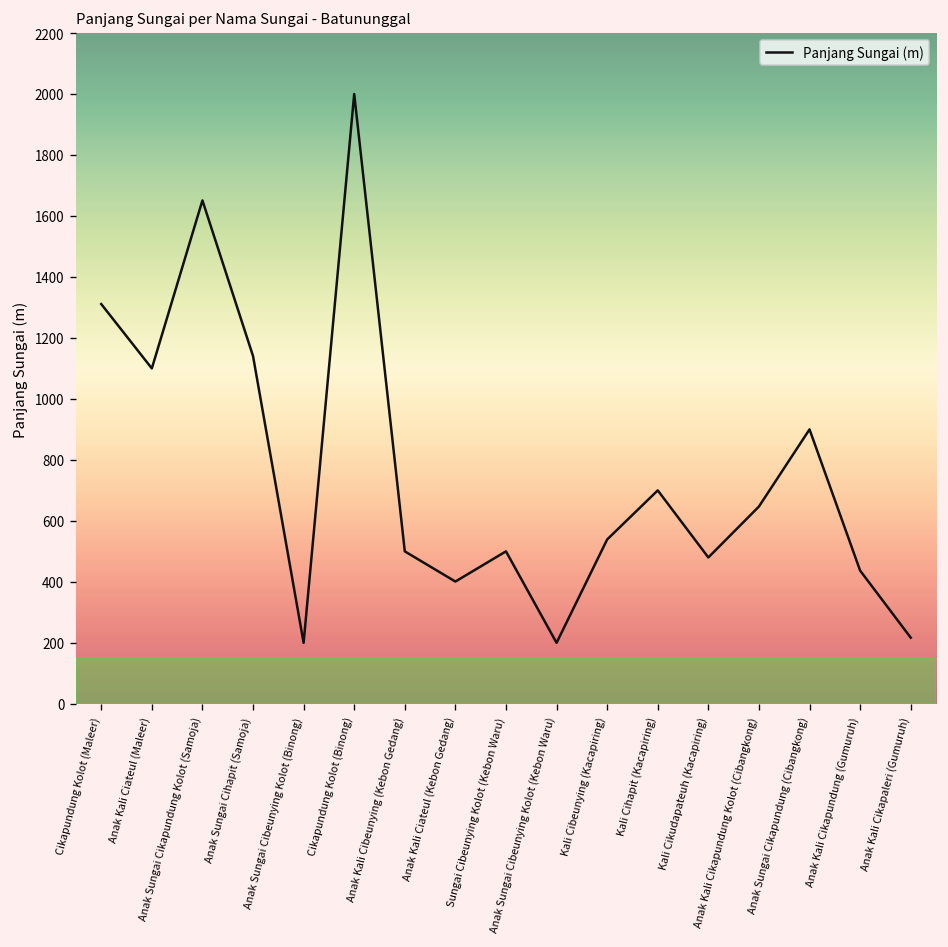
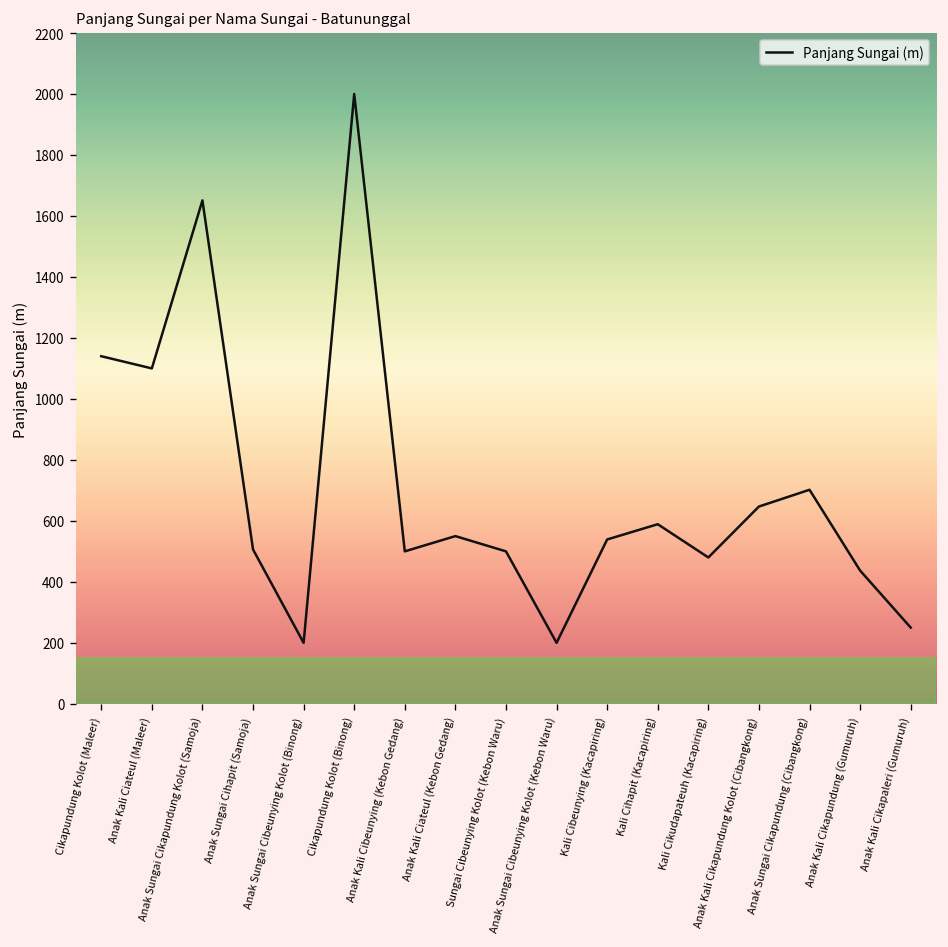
  {
-   "Cikapundung Kolot (Maleer)": 1310,
+   "Cikapundung Kolot (Maleer)": 1140,
    "Anak Kali Ciateul (Maleer)": 1100,
    "Anak Sungai Cikapundung Kolot (Samoja)": 1650,
-   "Anak Sungai Cihapit (Samoja)": 1140,
+   "Anak Sungai Cihapit (Samoja)": 510,
    "Anak Sungai Cibeunying Kolot (Binong)": 200,
    "Cikapundung Kolot (Binong)": 2000,
    "Anak Kali Cibeunying (Kebon Gedang)": 500,
-   "Anak Kali Ciateul (Kebon Gedang)": 400,
+   "Anak Kali Ciateul (Kebon Gedang)": 550,
    "Sungai Cibeunying Kolot (Kebon Waru)": 500,
    "Anak Sungai Cibeunying Kolot (Kebon Waru)": 200,
    "Kali Cibeunying (Kacapiring)": 540,
-   "Kali Cihapit (Kacapiring)": 700,
+   "Kali Cihapit (Kacapiring)": 590,
    "Kali Cikudapateuh (Kacapiring)": 480,
    "Anak Kali Cikapundung Kolot (Cibangkong)": 650,
-   "Anak Sungai Cikapundung (Cibangkong)": 900,
+   "Anak Sungai Cikapundung (Cibangkong)": 700,
    "Anak Kali Cikapundung (Gumuruh)": 440,
-   "Anak Kali Cikapaleri (Gumuruh)": 220
+   "Anak Kali Cikapaleri (Gumuruh)": 250
  }
